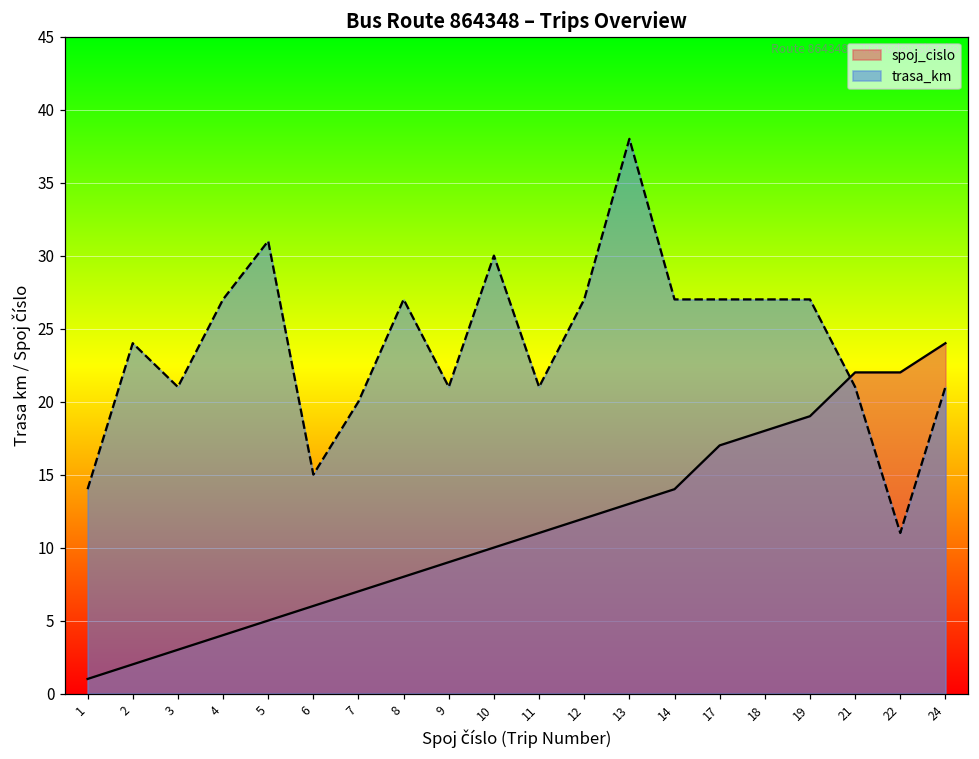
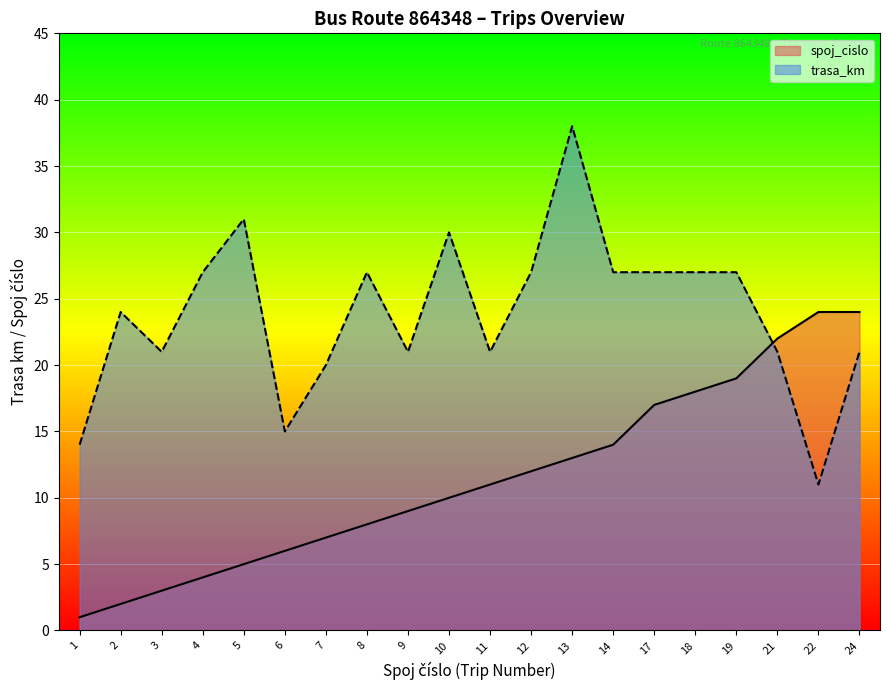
  {
    "spoj_cislo": {
      "1": 1,
      "2": 2,
      "3": 3,
      "4": 4,
      "5": 5,
      "6": 6,
      "7": 7,
      "8": 8,
      "9": 9,
      "10": 10,
      "11": 11,
      "12": 12,
      "13": 13,
      "14": 14,
      "17": 17,
      "18": 18,
      "19": 19,
      "21": 22,
-     "22": 22,
+     "22": 24,
      "24": 24
    },
    "trasa_km": {
      "1": 14,
      "2": 24,
      "3": 21,
      "4": 27,
      "5": 31,
      "6": 15,
      "7": 20,
      "8": 27,
      "9": 21,
      "10": 30,
      "11": 21,
      "12": 27,
      "13": 38,
      "14": 27,
      "17": 27,
      "18": 27,
      "19": 27,
      "21": 21,
      "22": 11,
      "24": 21
    }
  }
